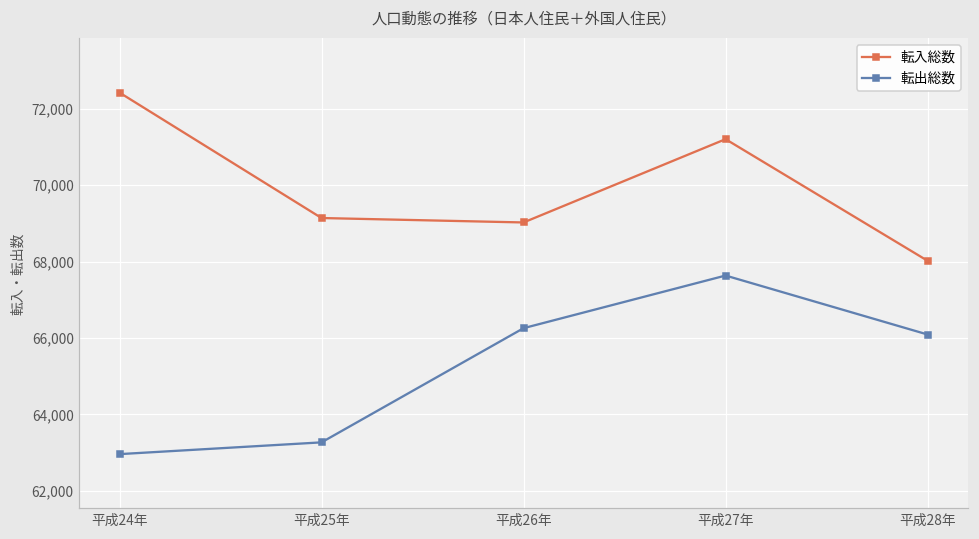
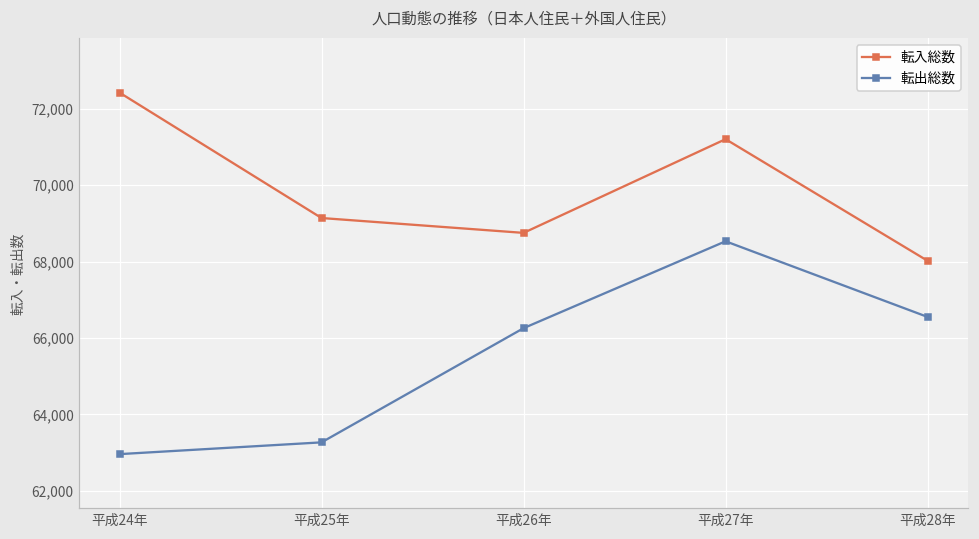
  {
    "転入総数": {
      "平成24年": "72,400",
      "平成25年": "69,100",
-     "平成26年": "69,000",
+     "平成26年": "68,800",
      "平成27年": "71,200",
      "平成28年": "68,000"
    },
    "転出総数": {
      "平成24年": "63,000",
      "平成25年": "63,300",
      "平成26年": "66,300",
-     "平成27年": "67,600",
-     "平成28年": "66,100"
+     "平成27年": "68,500",
+     "平成28年": "66,600"
    }
  }
